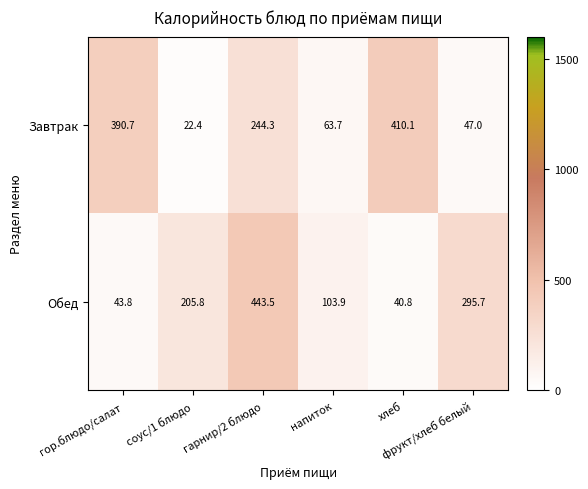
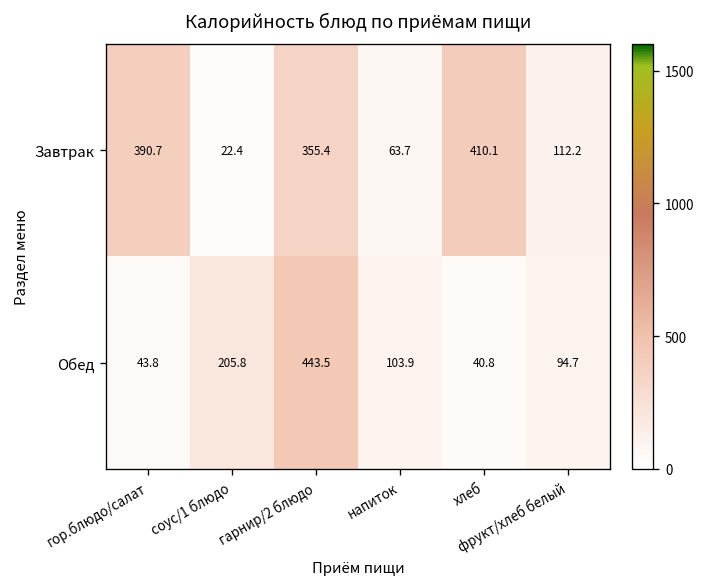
  {
    "Завтрак": {
      "гор.блюдо/салат": 390.7,
      "соус/1 блюдо": 22.4,
-     "гарнир/2 блюдо": 244.3,
+     "гарнир/2 блюдо": 355.4,
      "напиток": 63.7,
      "хлеб": 410.1,
-     "фрукт/хлеб белый": 47.0
+     "фрукт/хлеб белый": 112.2
    },
    "Обед": {
      "гор.блюдо/салат": 43.8,
      "соус/1 блюдо": 205.8,
      "гарнир/2 блюдо": 443.5,
      "напиток": 103.9,
      "хлеб": 40.8,
-     "фрукт/хлеб белый": 295.7
+     "фрукт/хлеб белый": 94.7
    }
  }
